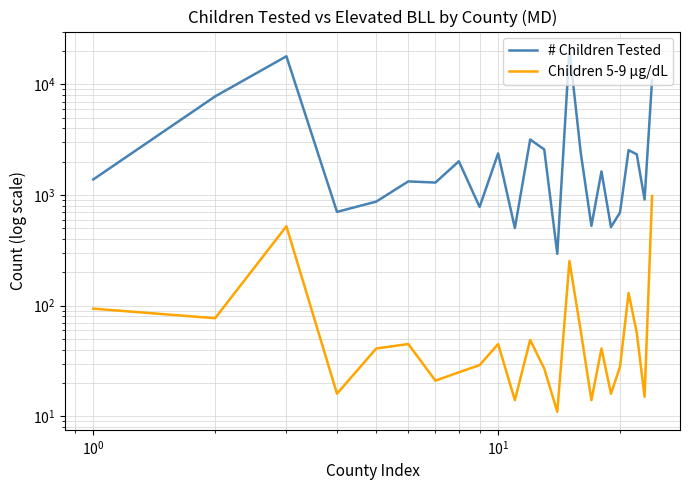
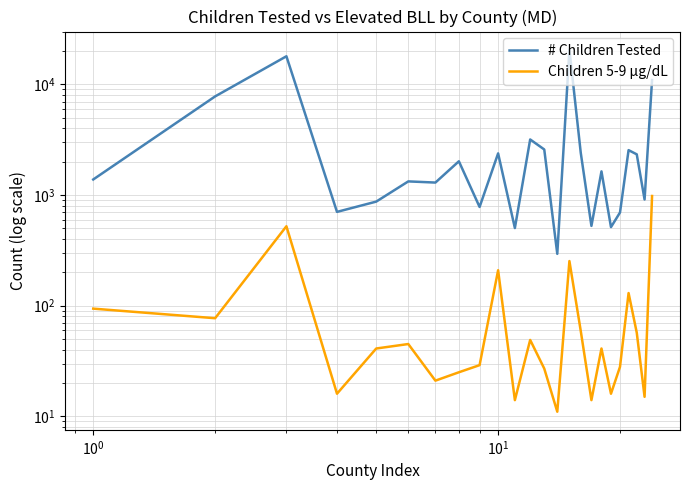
  {
    "# Children Tested": {
      "10^0": 1400,
      "10^1": 2400
    },
    "Children 5-9 µg/dL": {
      "10^0": 90,
-     "10^1": 45
+     "10^1": 210
    }
  }
